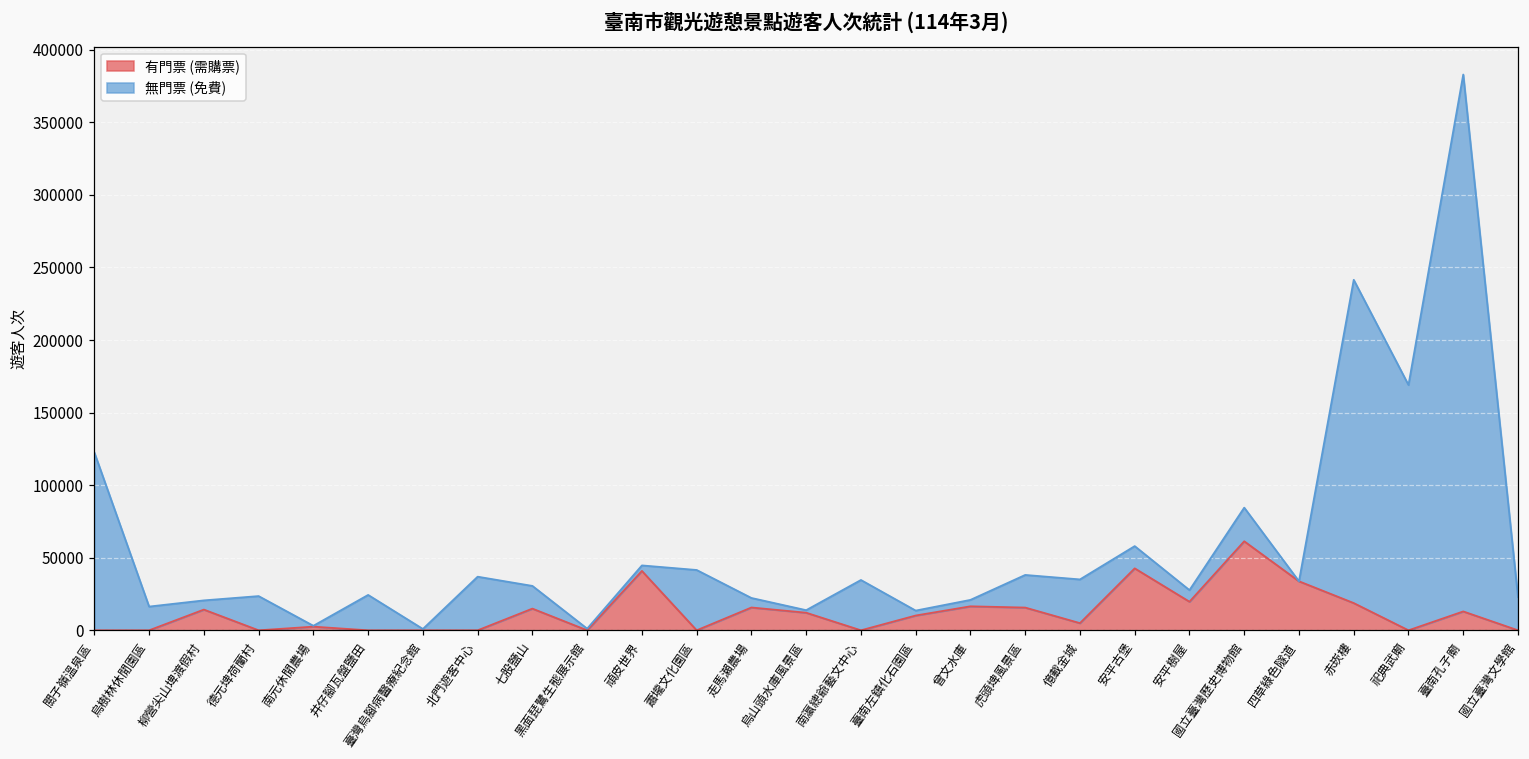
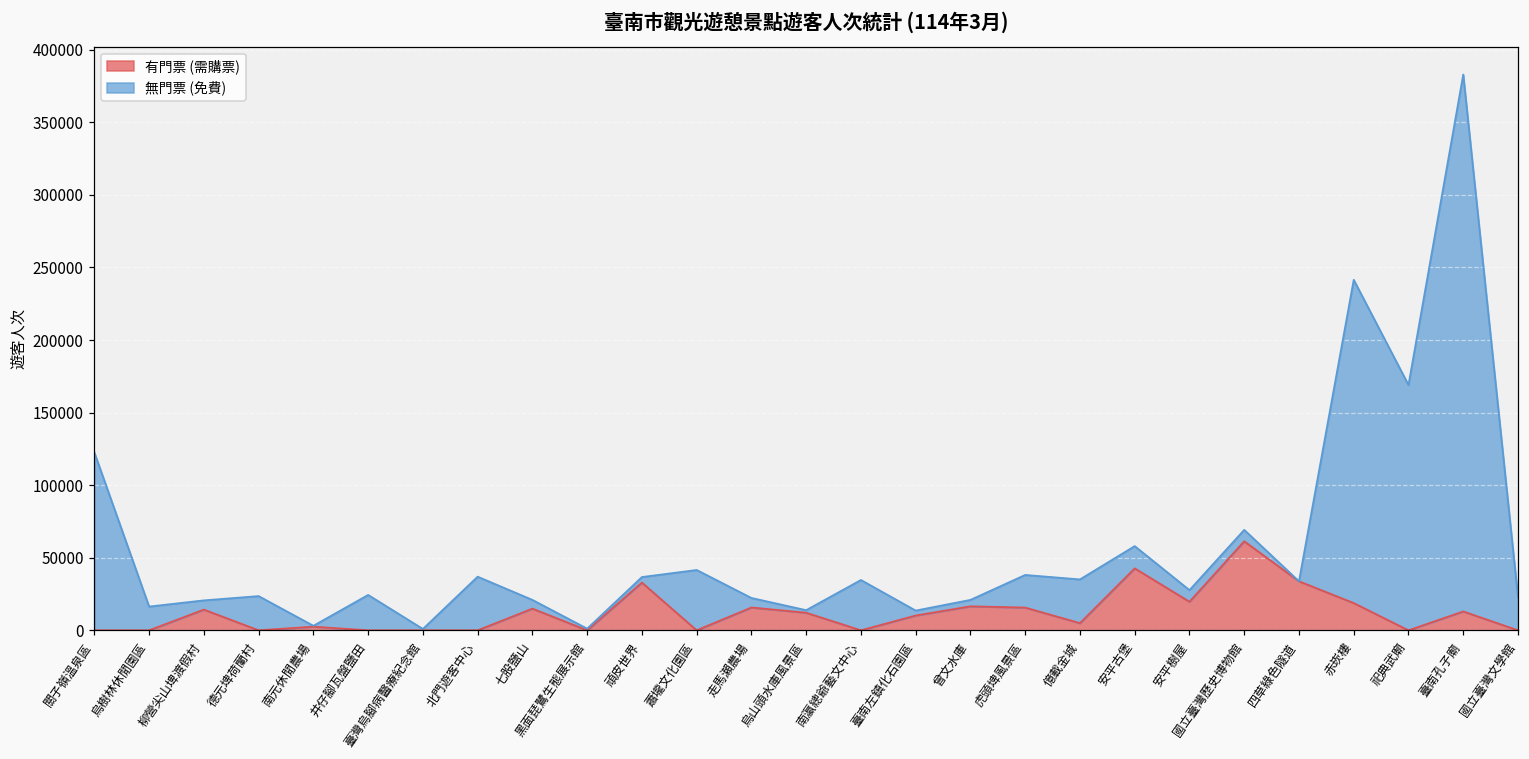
  {
    "有門票 (需購票)": {
      "關子嶺溫泉區": 0,
      "烏樹林休閒園區": 0,
      "柳營尖山埤渡假村": 14000,
      "德元埤荷蘭村": 0,
      "井仔腳瓦盤鹽田": 0,
      "北門遊客中心": 0,
      "七股鹽山": 15000,
-     "頑皮世界": 41000,
+     "頑皮世界": 33000,
      "蕭壠文化園區": 0,
      "走馬瀨農場": 16000,
      "南瀛總爺藝文中心": 0,
      "臺南左鎮化石園區": 10000,
      "曾文水庫": 17000,
      "虎頭埤風景區": 16000,
      "億載金城": 5000,
      "安平古堡": 43000,
      "安平樹屋": 20000,
      "國立臺灣歷史博物館": 61000,
      "赤崁樓": 19000,
      "祀典武廟": 0,
      "臺南孔子廟": 13000,
      "國立臺灣文學館": 0
    },
    "無門票 (免費)": {
      "關子嶺溫泉區": 123000,
      "烏樹林休閒園區": 16000,
      "柳營尖山埤渡假村": 6000,
      "德元埤荷蘭村": 24000,
      "井仔腳瓦盤鹽田": 24000,
      "北門遊客中心": 37000,
-     "七股鹽山": 16000,
+     "七股鹽山": 6000,
      "頑皮世界": 4000,
      "蕭壠文化園區": 42000,
      "走馬瀨農場": 7000,
      "南瀛總爺藝文中心": 35000,
      "臺南左鎮化石園區": 3000,
      "曾文水庫": 4000,
      "虎頭埤風景區": 22000,
      "億載金城": 30000,
      "安平古堡": 15000,
      "安平樹屋": 8000,
-     "國立臺灣歷史博物館": 23000,
+     "國立臺灣歷史博物館": 8000,
      "赤崁樓": 223000,
      "祀典武廟": 169000,
      "臺南孔子廟": 370000,
      "國立臺灣文學館": 23000
    }
  }
